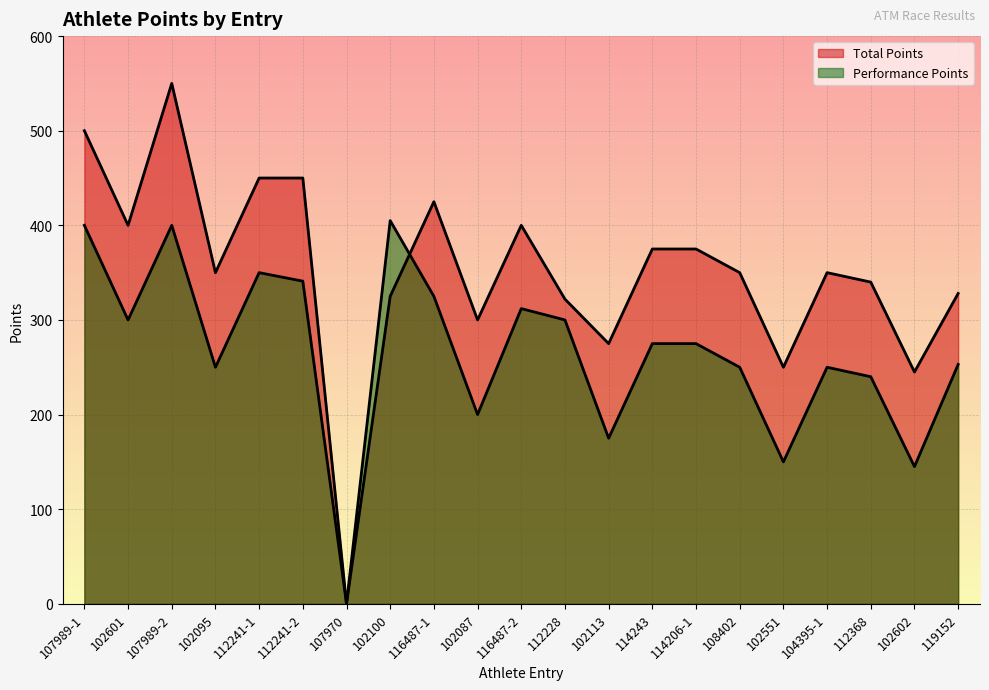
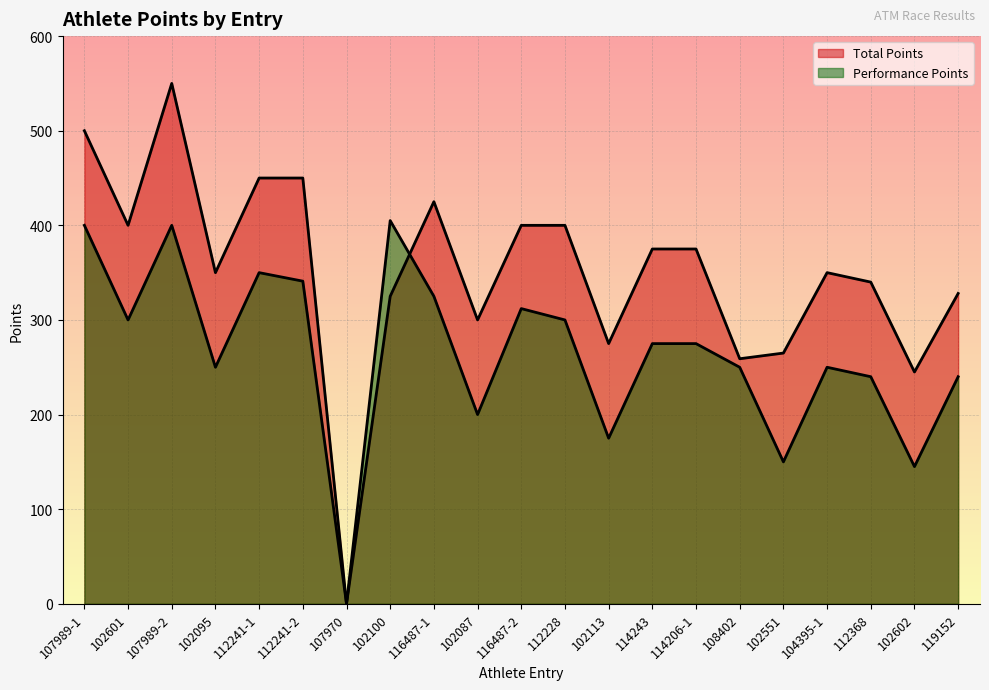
  {
    "Total Points": {
      "107989-1": 500,
      "102601": 400,
      "107989-2": 550,
      "102095": 350,
      "112241-1": 450,
      "112241-2": 450,
      "102100": 330,
      "116487-1": 430,
      "102087": 300,
      "116487-2": 400,
-     "112228": 320,
+     "112228": 400,
      "102113": 280,
      "114243": 380,
      "114206-1": 380,
-     "108402": 350,
-     "102551": 250,
+     "108402": 260,
+     "102551": 270,
      "104395-1": 350,
      "112368": 340,
      "102602": 250,
      "119152": 330
    },
    "Performance Points": {
      "107989-1": 400,
      "102601": 300,
      "107989-2": 400,
      "102095": 250,
      "112241-1": 350,
      "112241-2": 340,
      "102100": 410,
      "116487-1": 330,
      "102087": 200,
      "116487-2": 310,
      "112228": 300,
      "102113": 180,
      "114243": 280,
      "114206-1": 280,
      "108402": 250,
      "102551": 150,
      "104395-1": 250,
      "112368": 240,
      "102602": 150,
-     "119152": 250
+     "119152": 240
    }
  }
